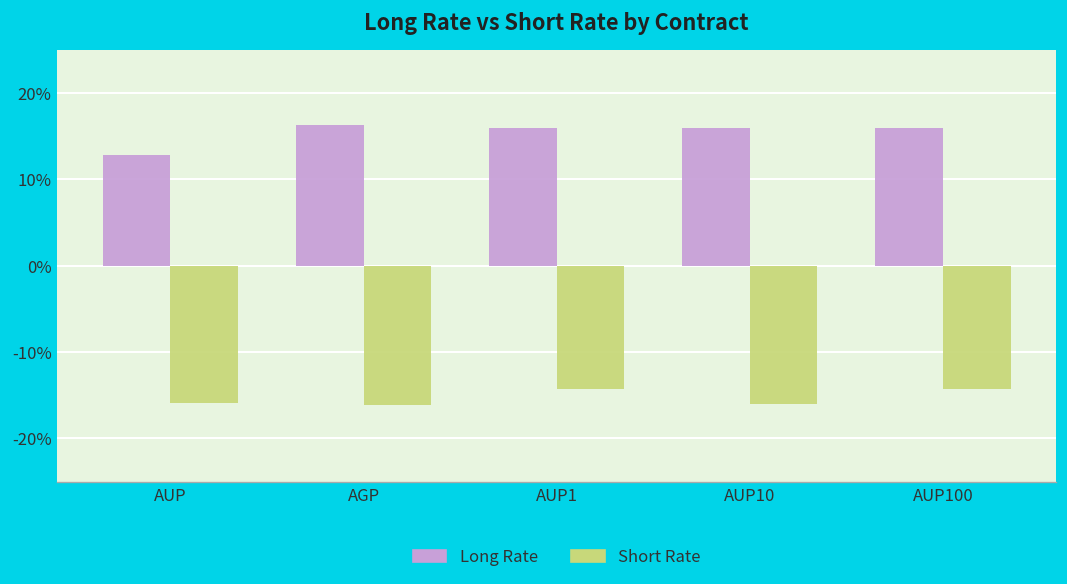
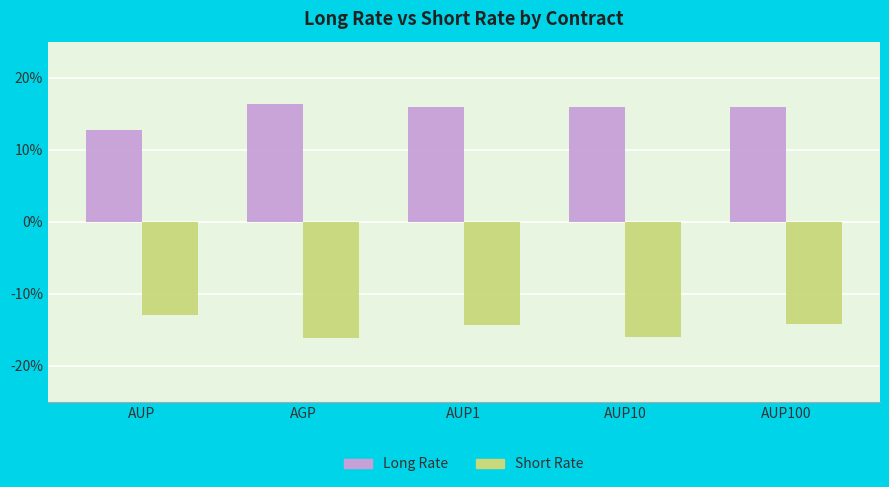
  {
    "Long Rate": {
      "AUP": "13%",
      "AGP": "16%",
      "AUP1": "16%",
      "AUP10": "16%",
      "AUP100": "16%"
    },
    "Short Rate": {
-     "AUP": "-16%",
+     "AUP": "-13%",
      "AGP": "-16%",
      "AUP1": "-14%",
      "AUP10": "-16%",
      "AUP100": "-14%"
    }
  }
